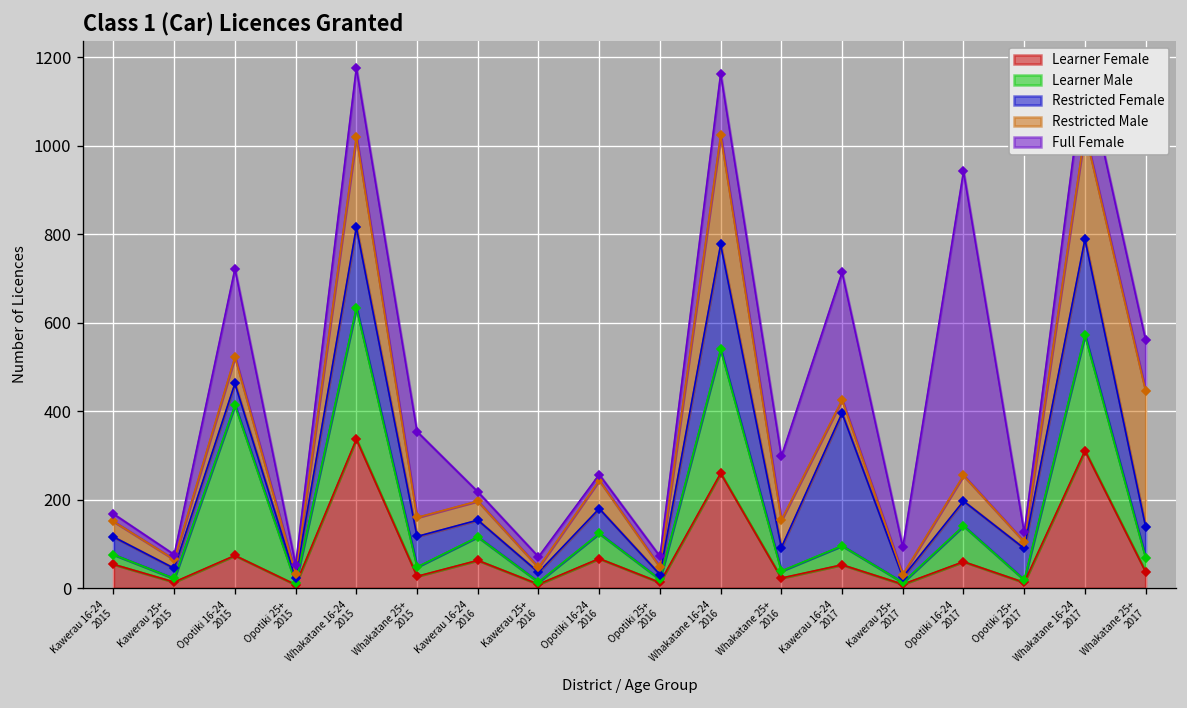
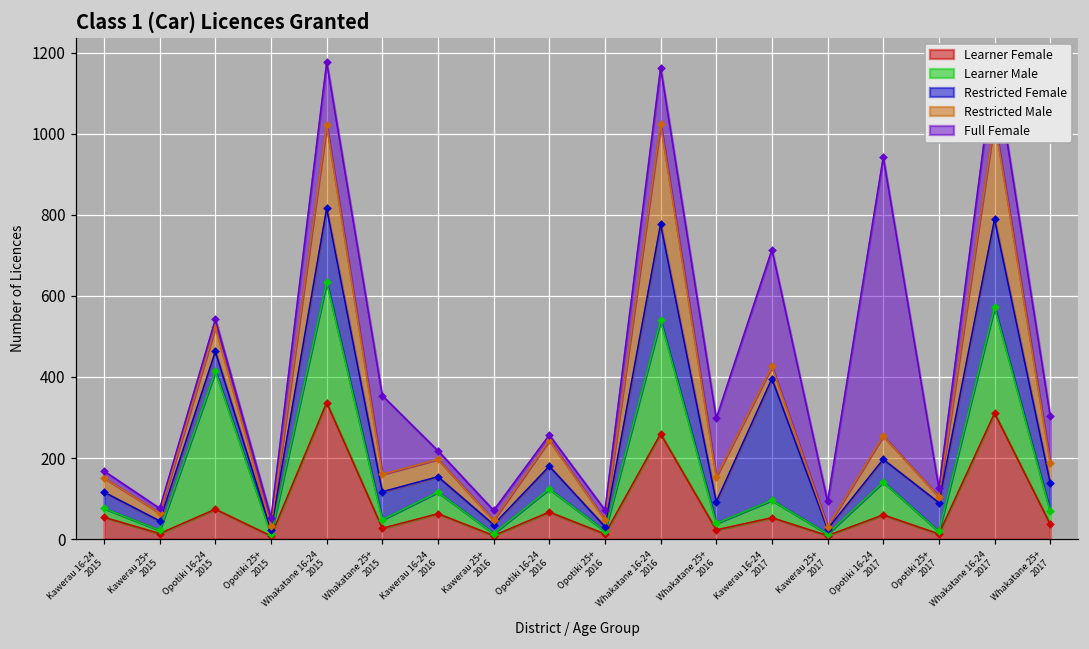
  {
    "Learner Female": {
      "Kawerau 16-24 2015": 50,
      "Kawerau 25+ 2015": 10,
      "Opotiki 16-24 2015": 70,
      "Whakatane 16-24 2015": 340,
      "Whakatane 25+ 2015": 30,
      "Kawerau 16-24 2016": 60,
      "Opotiki 16-24 2016": 70,
      "Opotiki 25+ 2016": 10,
      "Whakatane 16-24 2016": 260,
      "Whakatane 25+ 2016": 20,
      "Kawerau 16-24 2017": 50,
      "Opotiki 16-24 2017": 60,
      "Whakatane 16-24 2017": 310,
      "Whakatane 25+ 2017": 40
    },
    "Learner Male": {
      "Kawerau 16-24 2015": 20,
      "Kawerau 25+ 2015": 10,
      "Opotiki 16-24 2015": 340,
      "Whakatane 16-24 2015": 300,
      "Whakatane 25+ 2015": 20,
      "Kawerau 16-24 2016": 50,
      "Opotiki 16-24 2016": 60,
      "Opotiki 25+ 2016": 10,
      "Whakatane 16-24 2016": 280,
      "Whakatane 25+ 2016": 20,
      "Kawerau 16-24 2017": 40,
      "Opotiki 16-24 2017": 80,
      "Whakatane 16-24 2017": 260,
      "Whakatane 25+ 2017": 30
    },
    "Restricted Female": {
      "Kawerau 16-24 2015": 40,
      "Kawerau 25+ 2015": 20,
      "Opotiki 16-24 2015": 50,
      "Opotiki 25+ 2015": 10,
      "Whakatane 16-24 2015": 180,
      "Whakatane 25+ 2015": 70,
      "Kawerau 16-24 2016": 40,
      "Kawerau 25+ 2016": 20,
      "Opotiki 16-24 2016": 60,
      "Opotiki 25+ 2016": 10,
      "Whakatane 16-24 2016": 240,
      "Whakatane 25+ 2016": 50,
      "Kawerau 16-24 2017": 300,
      "Opotiki 16-24 2017": 60,
      "Opotiki 25+ 2017": 70,
      "Whakatane 16-24 2017": 220,
      "Whakatane 25+ 2017": 70
    },
    "Restricted Male": {
      "Kawerau 16-24 2015": 40,
      "Kawerau 25+ 2015": 20,
      "Opotiki 16-24 2015": 60,
      "Opotiki 25+ 2015": 10,
      "Whakatane 16-24 2015": 210,
      "Whakatane 25+ 2015": 40,
      "Kawerau 16-24 2016": 40,
      "Kawerau 25+ 2016": 10,
      "Opotiki 16-24 2016": 60,
      "Opotiki 25+ 2016": 20,
      "Whakatane 16-24 2016": 250,
      "Whakatane 25+ 2016": 60,
      "Kawerau 16-24 2017": 30,
      "Opotiki 16-24 2017": 60,
      "Opotiki 25+ 2017": 20,
-     "Whakatane 25+ 2017": 310
+     "Whakatane 25+ 2017": 50
    },
    "Full Female": {
      "Kawerau 16-24 2015": 20,
      "Kawerau 25+ 2015": 10,
-     "Opotiki 16-24 2015": 200,
+     "Opotiki 16-24 2015": 20,
      "Opotiki 25+ 2015": 20,
      "Whakatane 16-24 2015": 160,
      "Whakatane 25+ 2015": 190,
      "Kawerau 16-24 2016": 20,
      "Kawerau 25+ 2016": 20,
      "Opotiki 16-24 2016": 10,
      "Opotiki 25+ 2016": 20,
      "Whakatane 16-24 2016": 140,
      "Whakatane 25+ 2016": 140,
      "Kawerau 16-24 2017": 290,
      "Kawerau 25+ 2017": 60,
      "Opotiki 16-24 2017": 690,
      "Opotiki 25+ 2017": 20,
      "Whakatane 25+ 2017": 120
    }
  }
